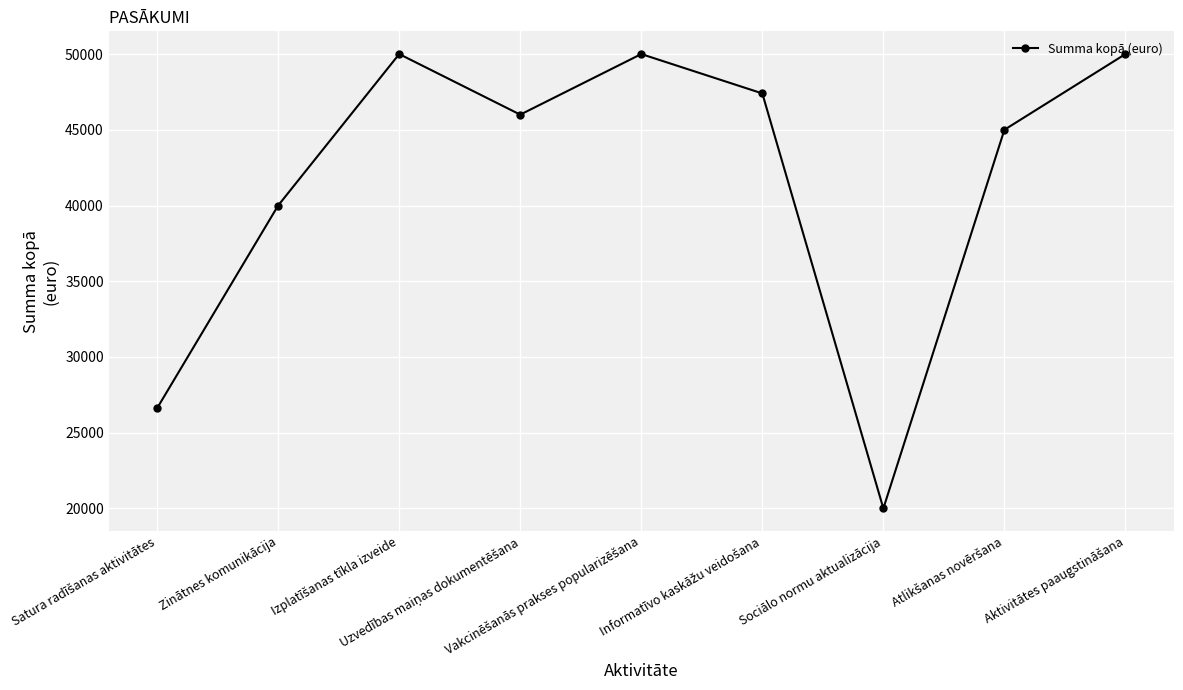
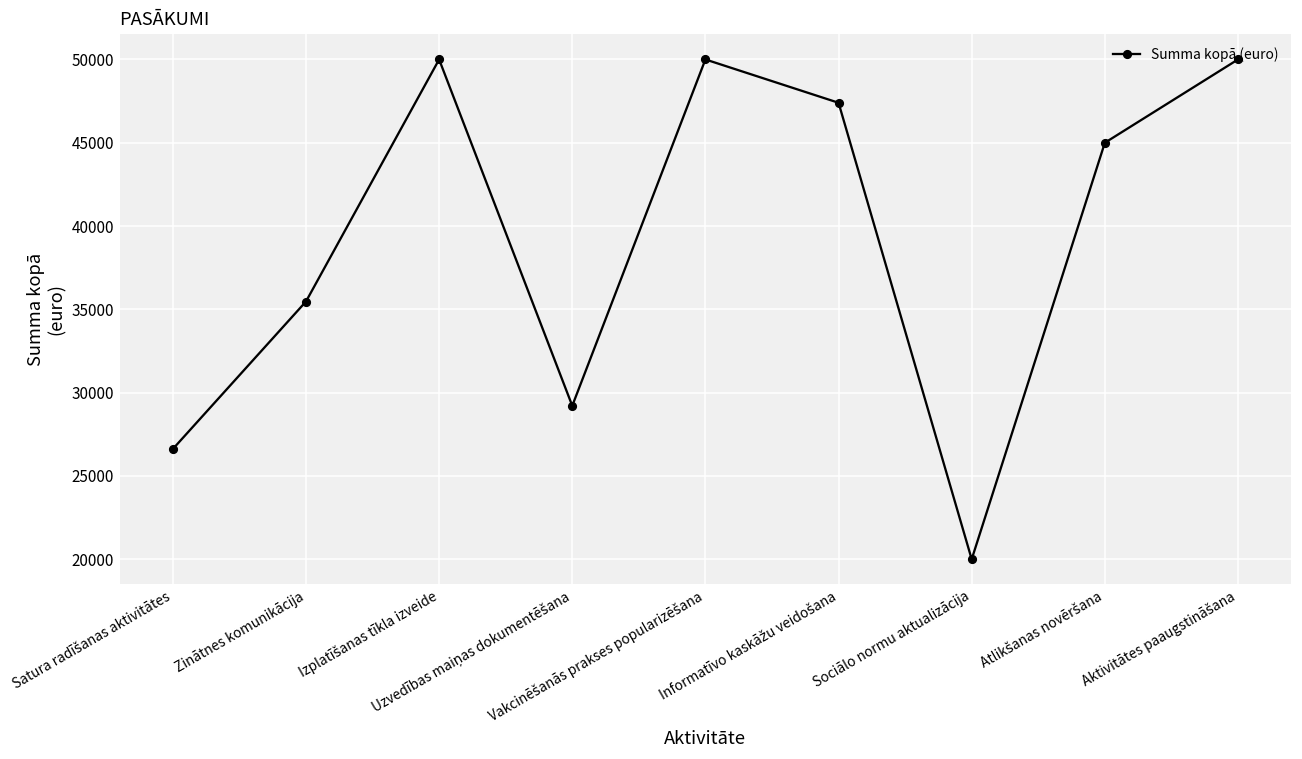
  {
    "Satura radīšanas aktivitātes": 26600,
-   "Zinātnes komunikācija": 40000,
+   "Zinātnes komunikācija": 35500,
    "Izplatīšanas tīkla izveide": 50000,
-   "Uzvedības maiņas dokumentēšana": 46000,
+   "Uzvedības maiņas dokumentēšana": 29200,
    "Vakcinēšanās prakses popularizēšana": 50000,
    "Informatīvo kaskāžu veidošana": 47400,
    "Sociālo normu aktualizācija": 20000,
    "Atlikšanas novēršana": 45000,
    "Aktivitātes paaugstināšana": 50000
  }
